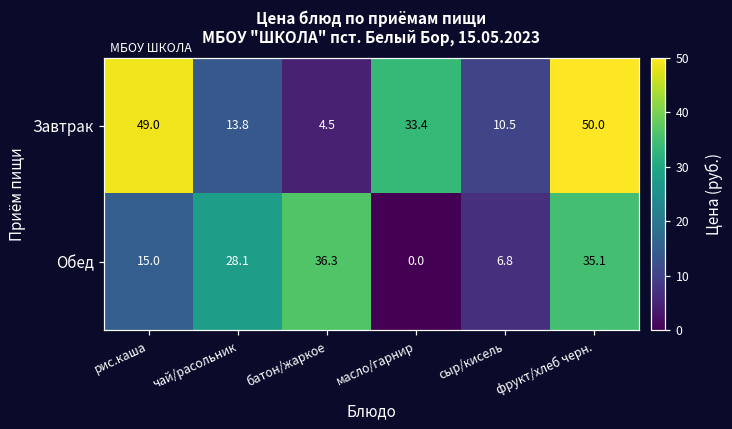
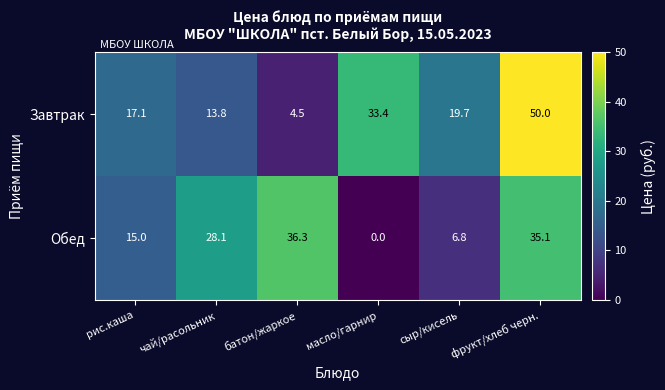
  {
    "Завтрак": {
-     "рис.каша": 49.0,
+     "рис.каша": 17.1,
      "чай/расольник": 13.8,
      "батон/жаркое": 4.5,
      "масло/гарнир": 33.4,
-     "сыр/кисель": 10.5,
+     "сыр/кисель": 19.7,
      "фрукт/хлеб черн.": 50.0
    },
    "Обед": {
      "рис.каша": 15.0,
      "чай/расольник": 28.1,
      "батон/жаркое": 36.3,
      "масло/гарнир": 0.0,
      "сыр/кисель": 6.8,
      "фрукт/хлеб черн.": 35.1
    }
  }
